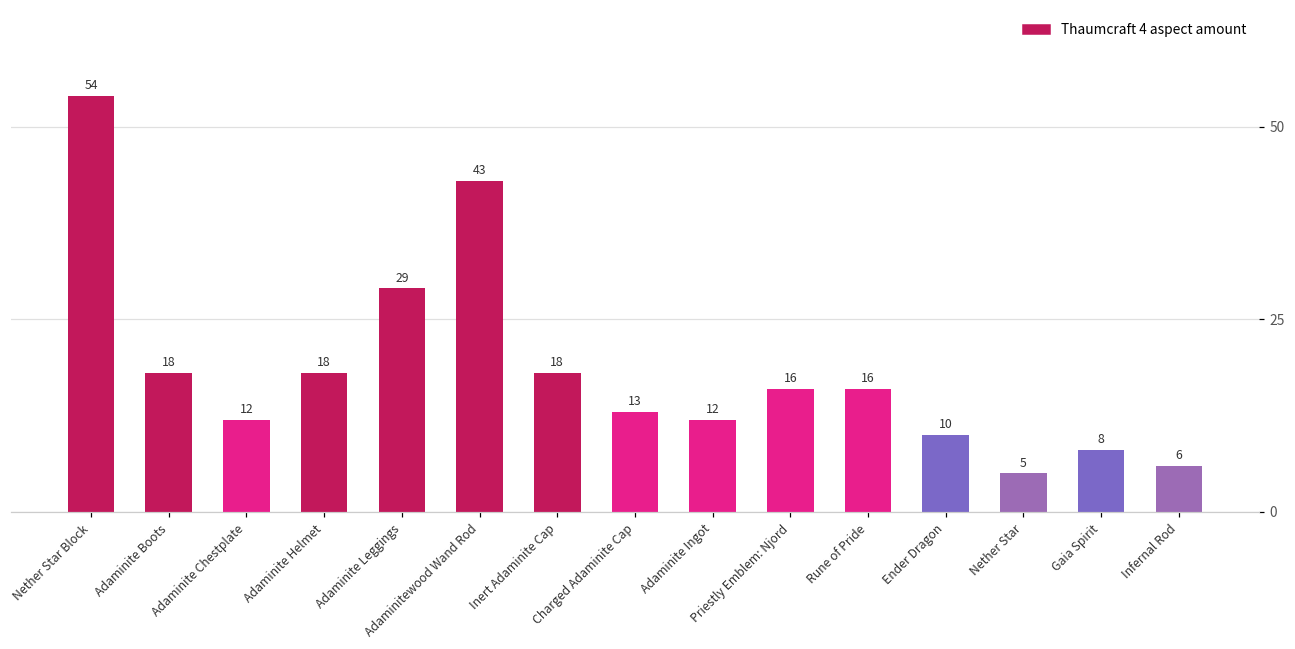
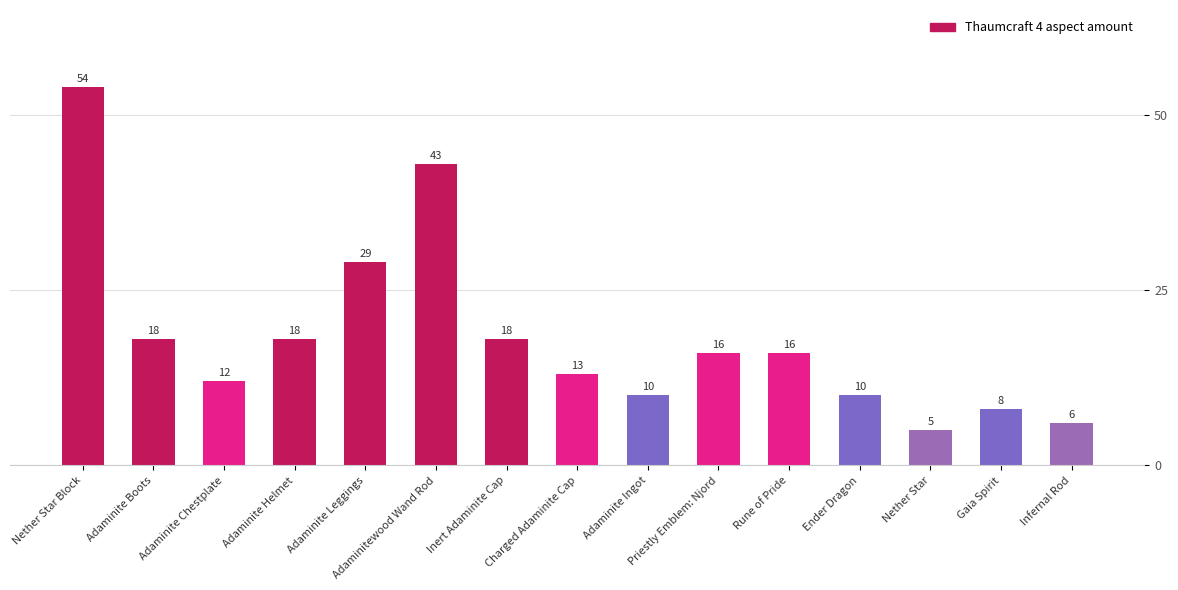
  {
    "Nether Star Block": 54,
    "Adaminite Boots": 18,
    "Adaminite Chestplate": 12,
    "Adaminite Helmet": 18,
    "Adaminite Leggings": 29,
    "Adaminitewood Wand Rod": 43,
    "Inert Adaminite Cap": 18,
    "Charged Adaminite Cap": 13,
-   "Adaminite Ingot": 12,
+   "Adaminite Ingot": 10,
    "Priestly Emblem: Njord": 16,
    "Rune of Pride": 16,
    "Ender Dragon": 10,
    "Nether Star": 5,
    "Gaia Spirit": 8,
    "Infernal Rod": 6
  }
